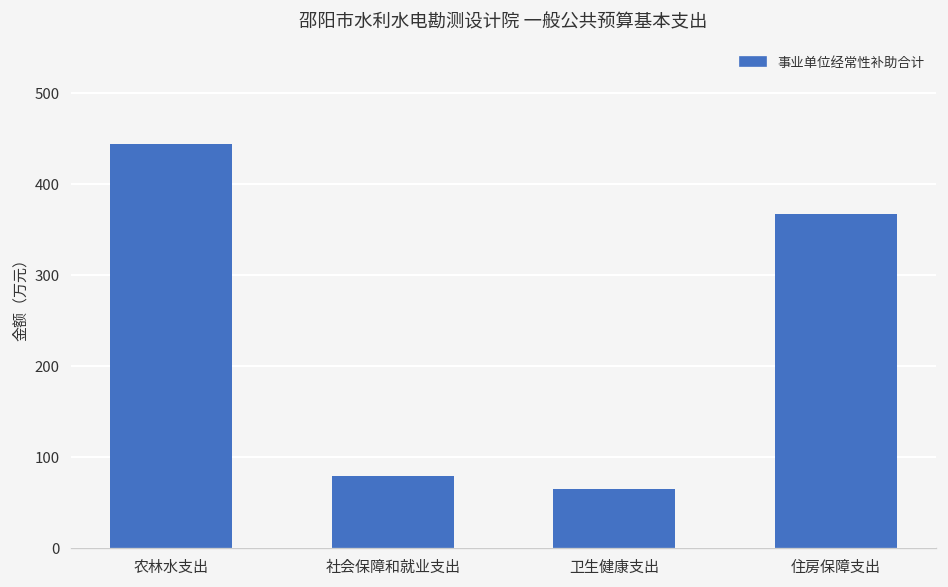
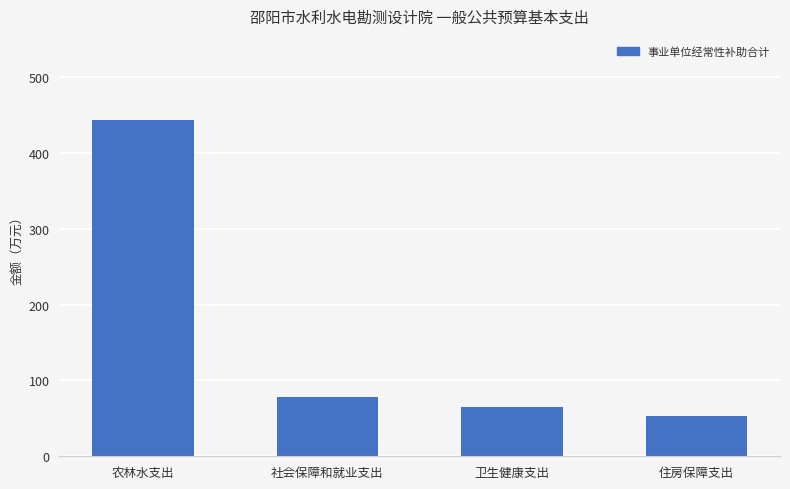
  {
    "农林水支出": 440,
    "社会保障和就业支出": 80,
    "卫生健康支出": 70,
-   "住房保障支出": 370
+   "住房保障支出": 50
  }
